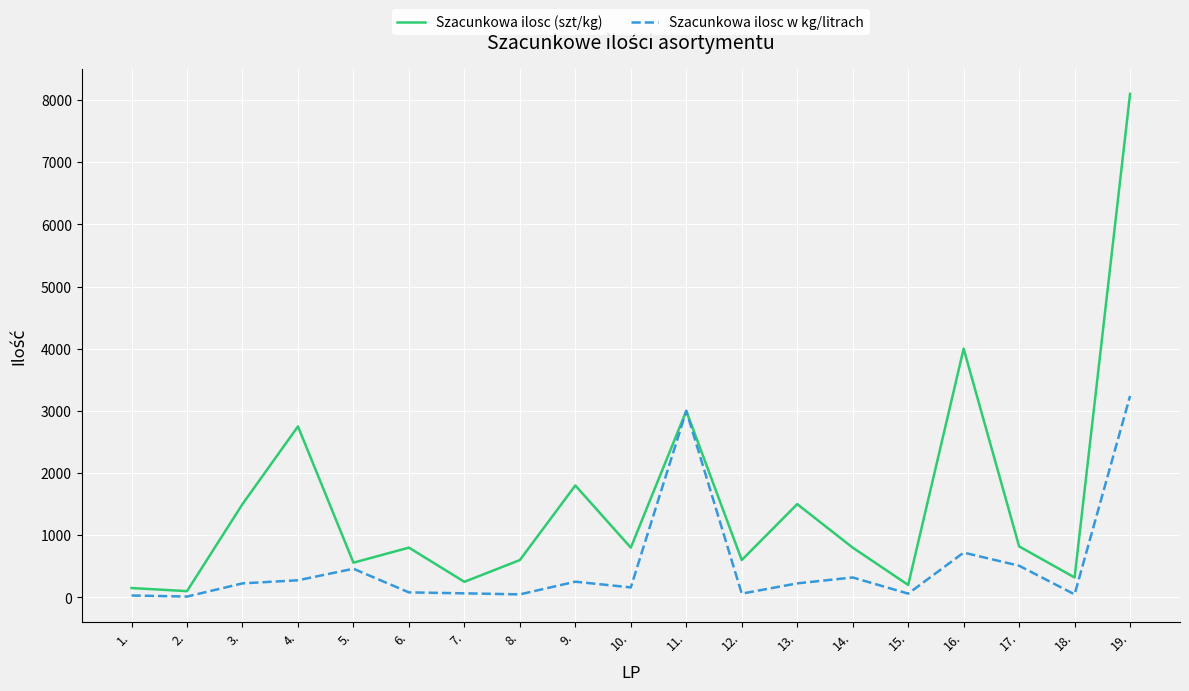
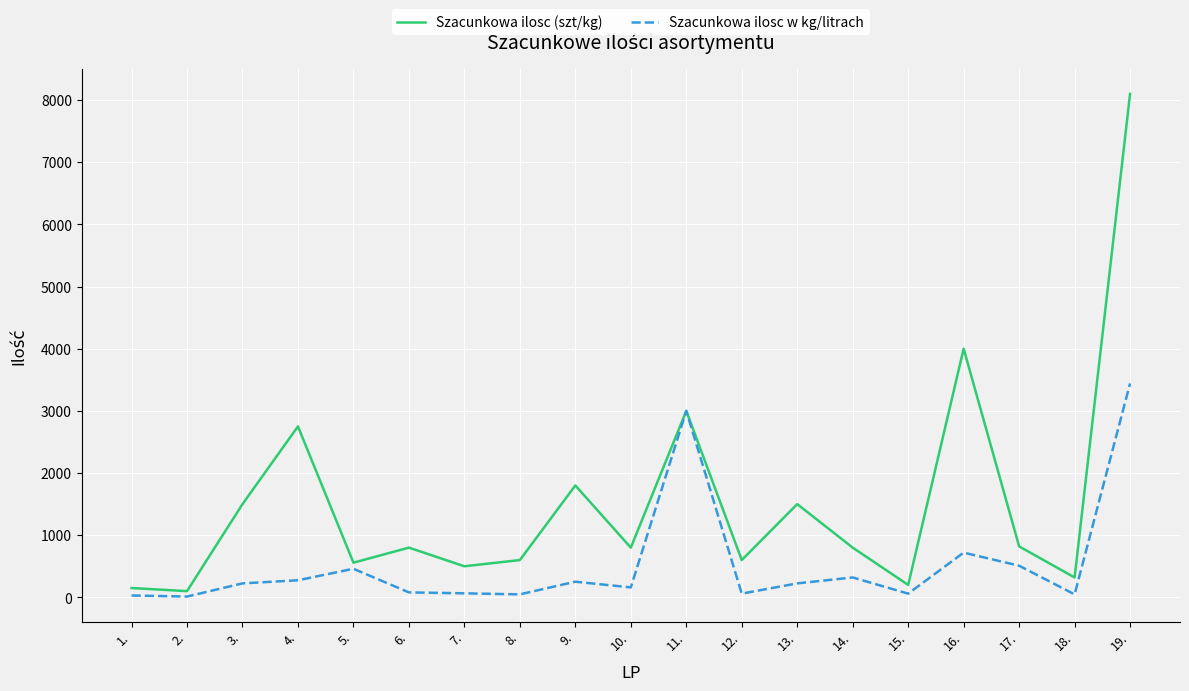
  {
    "Szacunkowa ilosc (szt/kg)": {
      "1.": 200,
      "2.": 100,
      "3.": 1500,
      "4.": 2800,
      "5.": 600,
      "6.": 800,
-     "7.": 300,
+     "7.": 500,
      "8.": 600,
      "9.": 1800,
      "10.": 800,
      "12.": 600,
      "13.": 1500,
      "14.": 800,
      "15.": 200,
      "16.": 4000,
      "17.": 800,
      "18.": 300,
      "19.": 8100
    },
    "Szacunkowa ilosc w kg/litrach": {
      "1.": 0,
      "2.": 0,
      "3.": 200,
      "4.": 300,
      "5.": 500,
      "6.": 100,
      "7.": 100,
      "8.": 0,
      "9.": 300,
      "10.": 200,
      "12.": 100,
      "13.": 200,
      "14.": 300,
      "15.": 100,
      "16.": 700,
      "17.": 500,
      "18.": 0,
-     "19.": 3200
+     "19.": 3400
    }
  }
